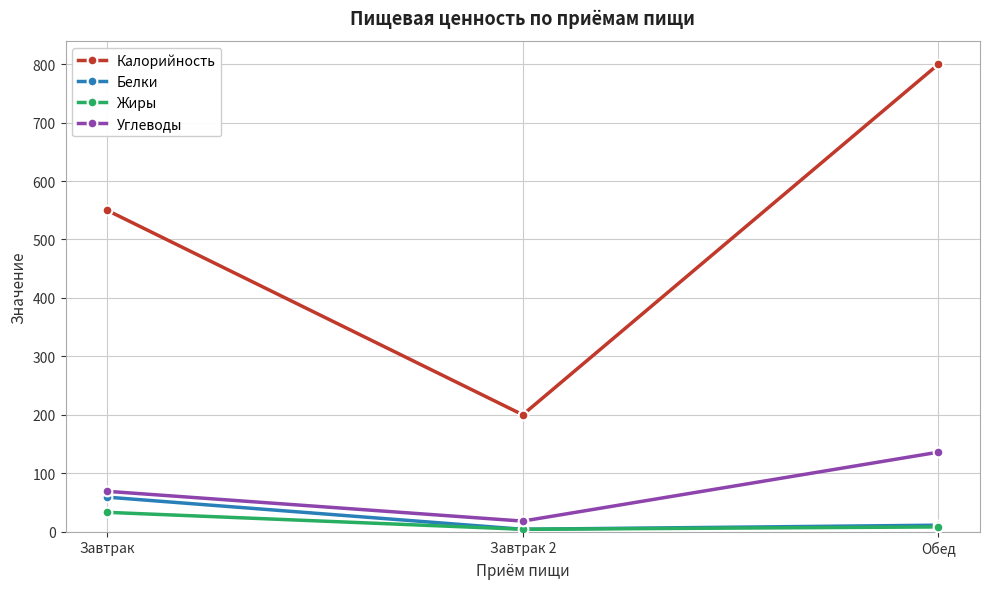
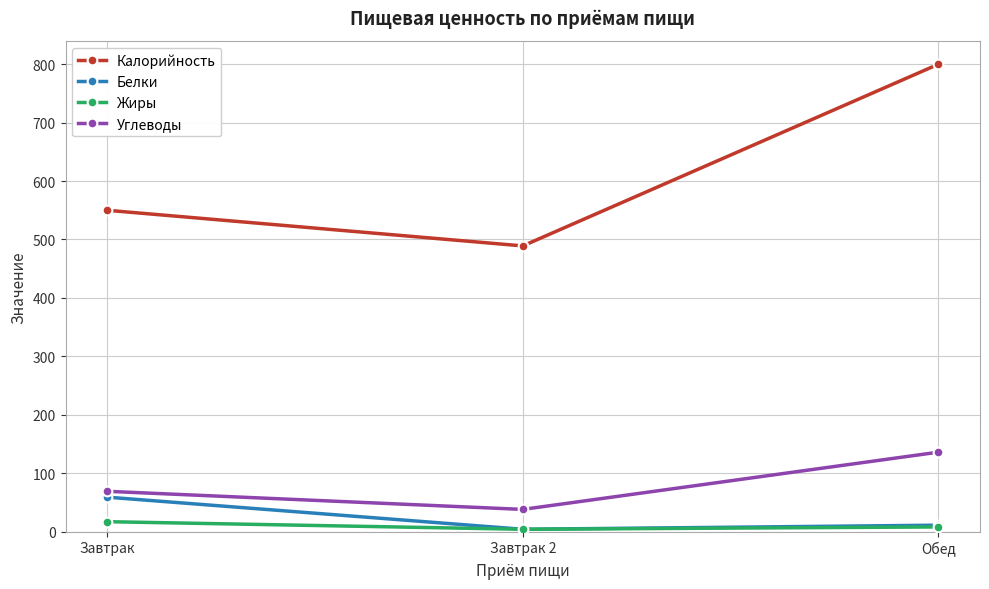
  {
    "Калорийность": {
      "Завтрак": 550,
-     "Завтрак 2": 200,
+     "Завтрак 2": 490,
      "Обед": 800
    },
    "Белки": {
      "Завтрак": 60
    },
    "Жиры": {
-     "Завтрак": 30
+     "Завтрак": 20
    },
    "Углеводы": {
      "Завтрак": 70,
-     "Завтрак 2": 20,
+     "Завтрак 2": 40,
      "Обед": 140
    }
  }
